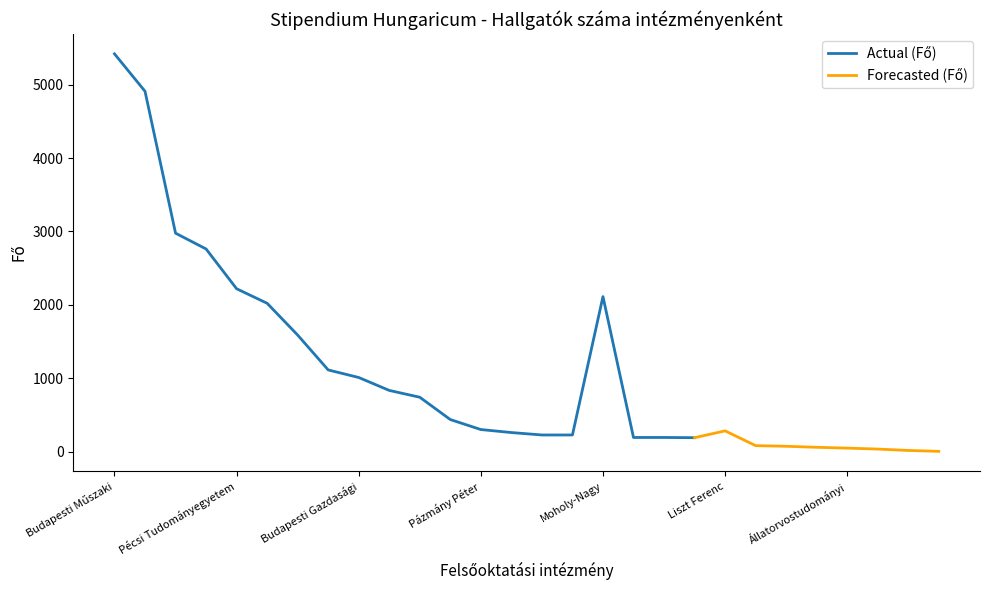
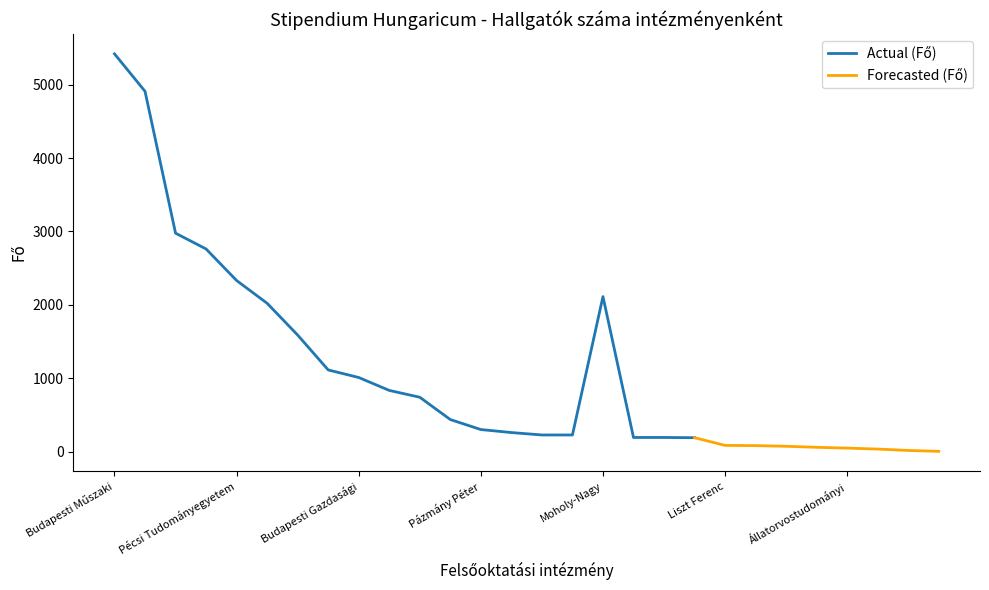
  {
    "Actual (Fő)": {
      "Budapesti Műszaki": 5400,
-     "Pécsi Tudományegyetem": 2200,
+     "Pécsi Tudományegyetem": 2300,
      "Budapesti Gazdasági": 1000,
      "Pázmány Péter": 300,
      "Moholy-Nagy": 2100
    },
    "Forecasted (Fő)": {
-     "Liszt Ferenc": 300,
+     "Liszt Ferenc": 100,
      "Állatorvostudományi": 0
    }
  }
